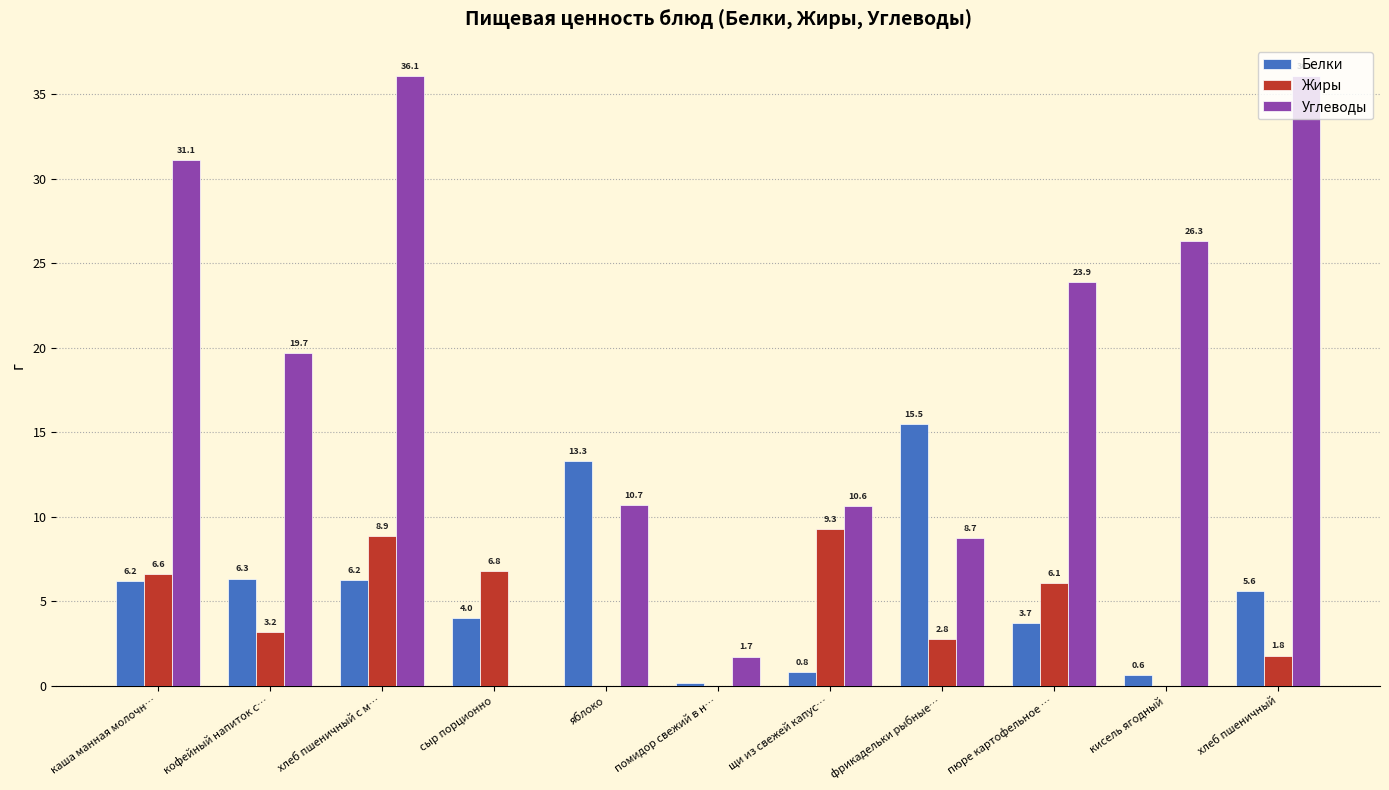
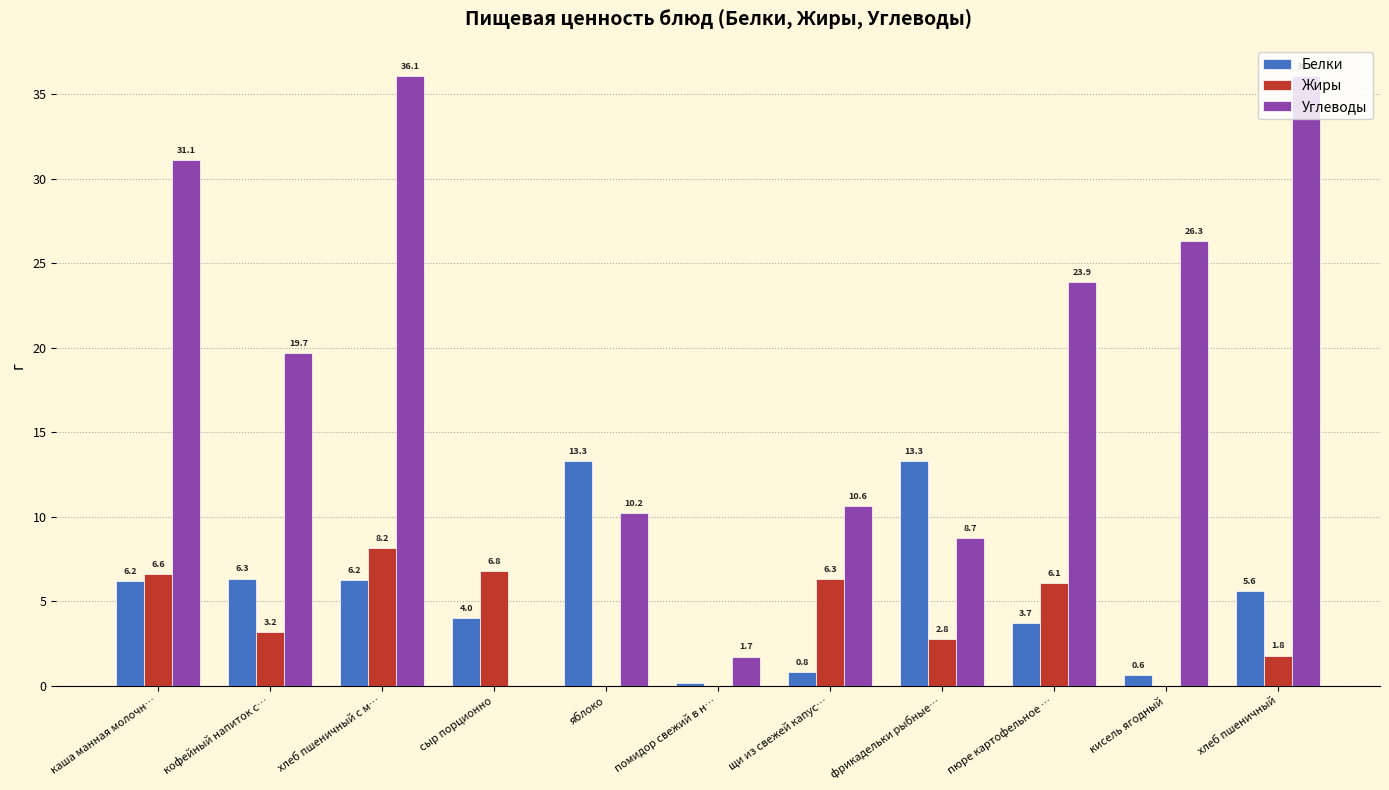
  {
    "Белки": {
      "каша манная молочн…": 6.2,
      "кофейный напиток с…": 6.3,
      "хлеб пшеничный с м…": 6.2,
      "сыр порционно": 4.0,
      "яблоко": 13.3,
      "щи из свежей капус…": 0.8,
-     "фрикадельки рыбные…": 15.5,
+     "фрикадельки рыбные…": 13.3,
      "пюре картофельное …": 3.7,
      "кисель ягодный": 0.6,
      "хлеб пшеничный": 5.6
    },
    "Жиры": {
      "каша манная молочн…": 6.6,
      "кофейный напиток с…": 3.2,
-     "хлеб пшеничный с м…": 8.9,
+     "хлеб пшеничный с м…": 8.2,
      "сыр порционно": 6.8,
-     "щи из свежей капус…": 9.3,
+     "щи из свежей капус…": 6.3,
      "фрикадельки рыбные…": 2.8,
      "пюре картофельное …": 6.1,
      "хлеб пшеничный": 1.8
    },
    "Углеводы": {
      "каша манная молочн…": 31.1,
      "кофейный напиток с…": 19.7,
      "хлеб пшеничный с м…": 36.1,
-     "яблоко": 10.7,
+     "яблоко": 10.2,
      "помидор свежий в н…": 1.7,
      "щи из свежей капус…": 10.6,
      "фрикадельки рыбные…": 8.7,
      "пюре картофельное …": 23.9,
      "кисель ягодный": 26.3
    }
  }
